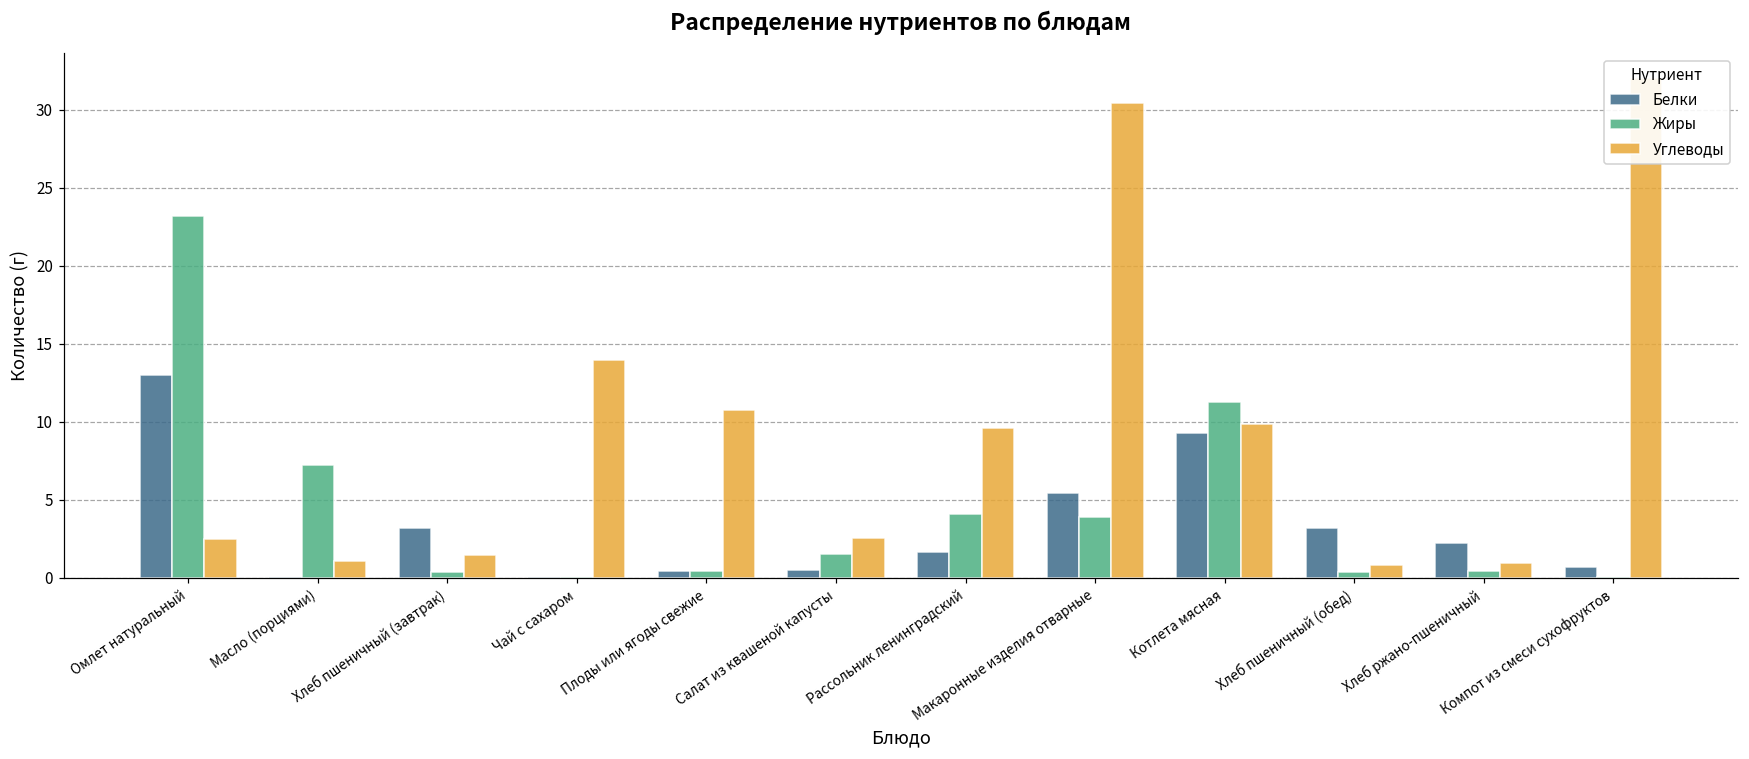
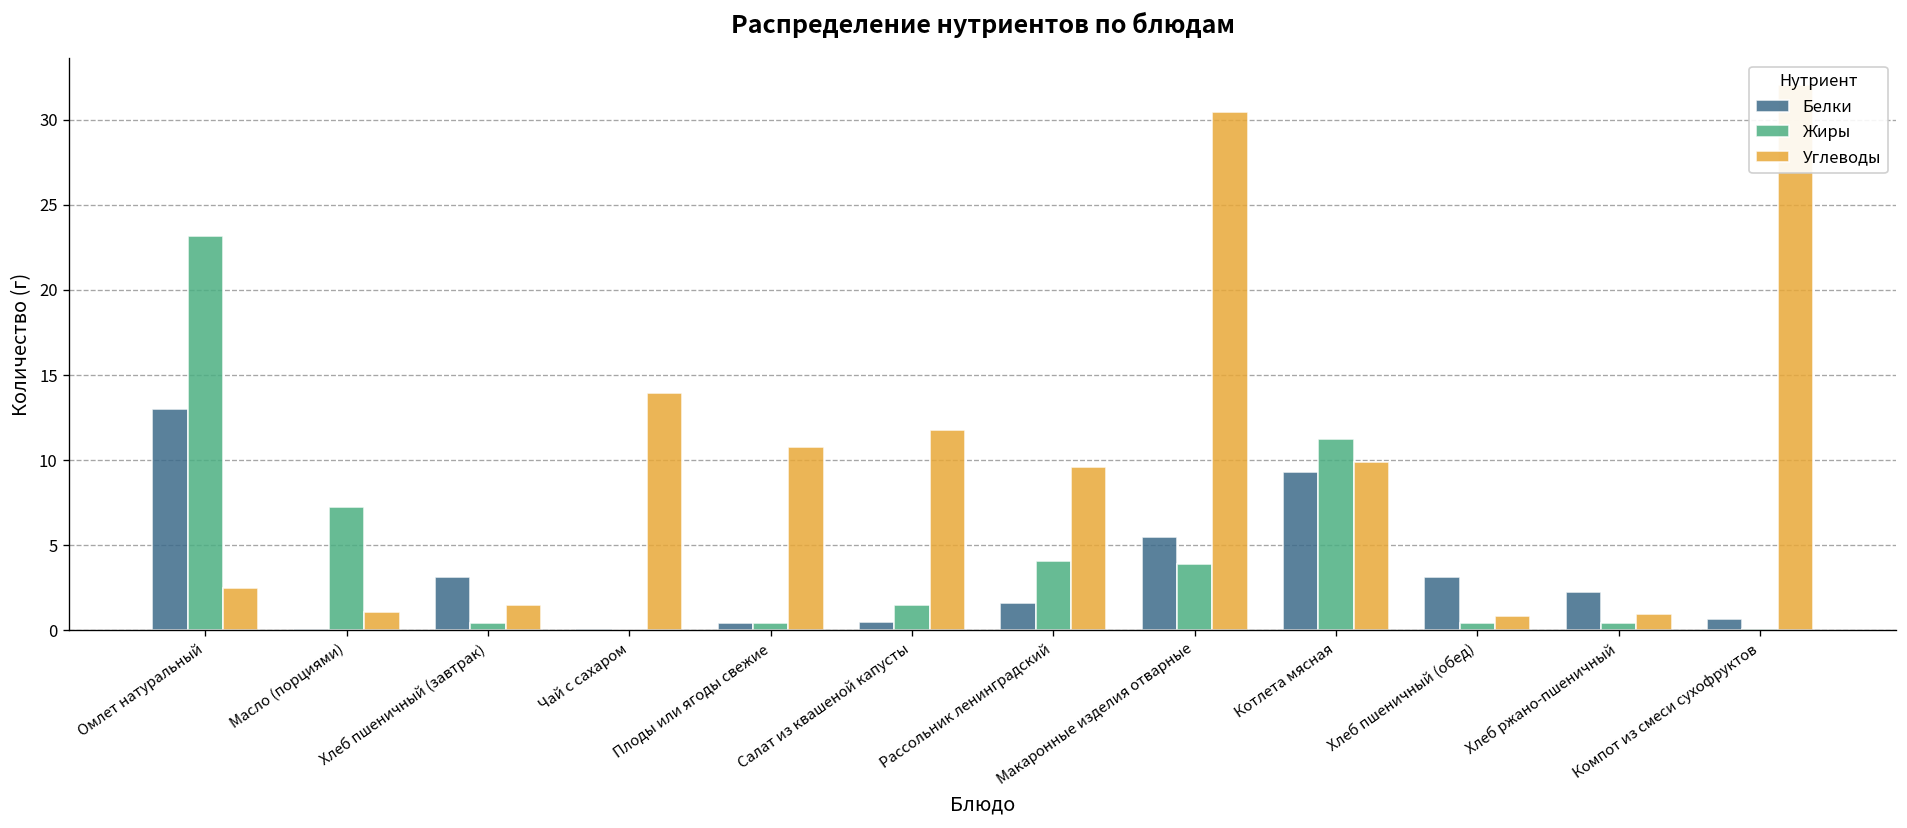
  {
    "Белки": {
      "Омлет натуральный": 13.0,
      "Хлеб пшеничный (завтрак)": 3.2,
      "Плоды или ягоды свежие": 0.4,
      "Салат из квашеной капусты": 0.5,
      "Рассольник ленинградский": 1.6,
      "Макаронные изделия отварные": 5.5,
      "Котлета мясная": 9.3,
      "Хлеб пшеничный (обед)": 3.2,
      "Хлеб ржано-пшеничный": 2.2,
      "Компот из смеси сухофруктов": 0.7
    },
    "Жиры": {
      "Омлет натуральный": 23.2,
      "Масло (порциями)": 7.3,
      "Хлеб пшеничный (завтрак)": 0.4,
      "Плоды или ягоды свежие": 0.4,
      "Салат из квашеной капусты": 1.5,
      "Рассольник ленинградский": 4.1,
      "Макаронные изделия отварные": 3.9,
      "Котлета мясная": 11.3,
      "Хлеб пшеничный (обед)": 0.4,
      "Хлеб ржано-пшеничный": 0.4
    },
    "Углеводы": {
      "Омлет натуральный": 2.5,
      "Масло (порциями)": 1.1,
      "Хлеб пшеничный (завтрак)": 1.5,
      "Чай с сахаром": 14.0,
      "Плоды или ягоды свежие": 10.8,
-     "Салат из квашеной капусты": 2.5,
+     "Салат из квашеной капусты": 11.8,
      "Рассольник ленинградский": 9.6,
      "Макаронные изделия отварные": 30.5,
      "Котлета мясная": 9.9,
      "Хлеб пшеничный (обед)": 0.8,
      "Хлеб ржано-пшеничный": 1.0
    }
  }
